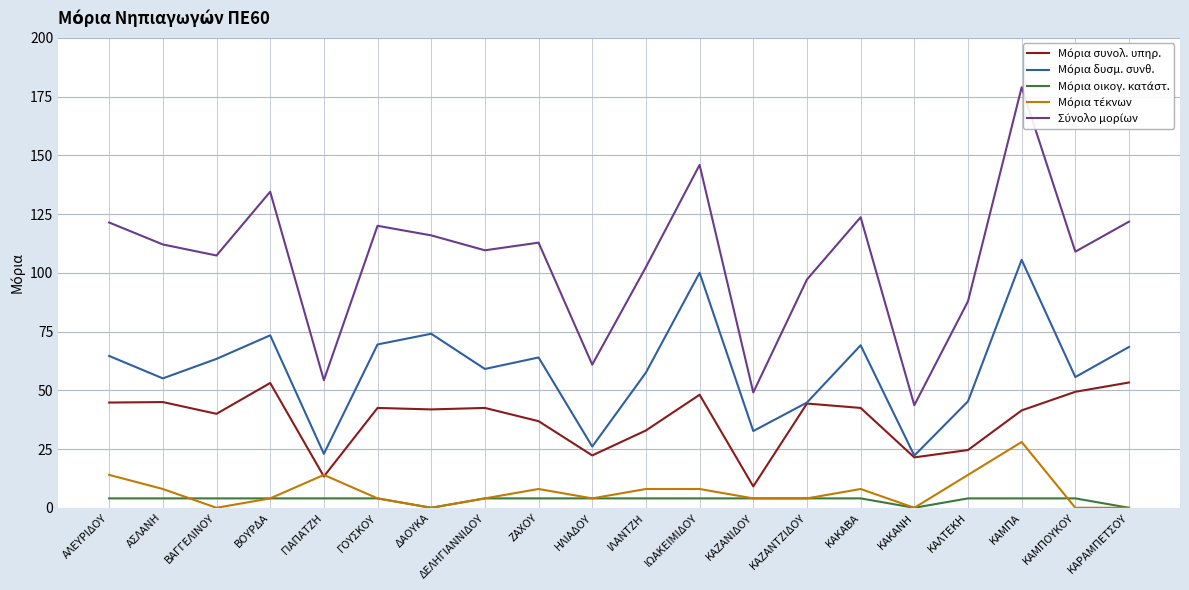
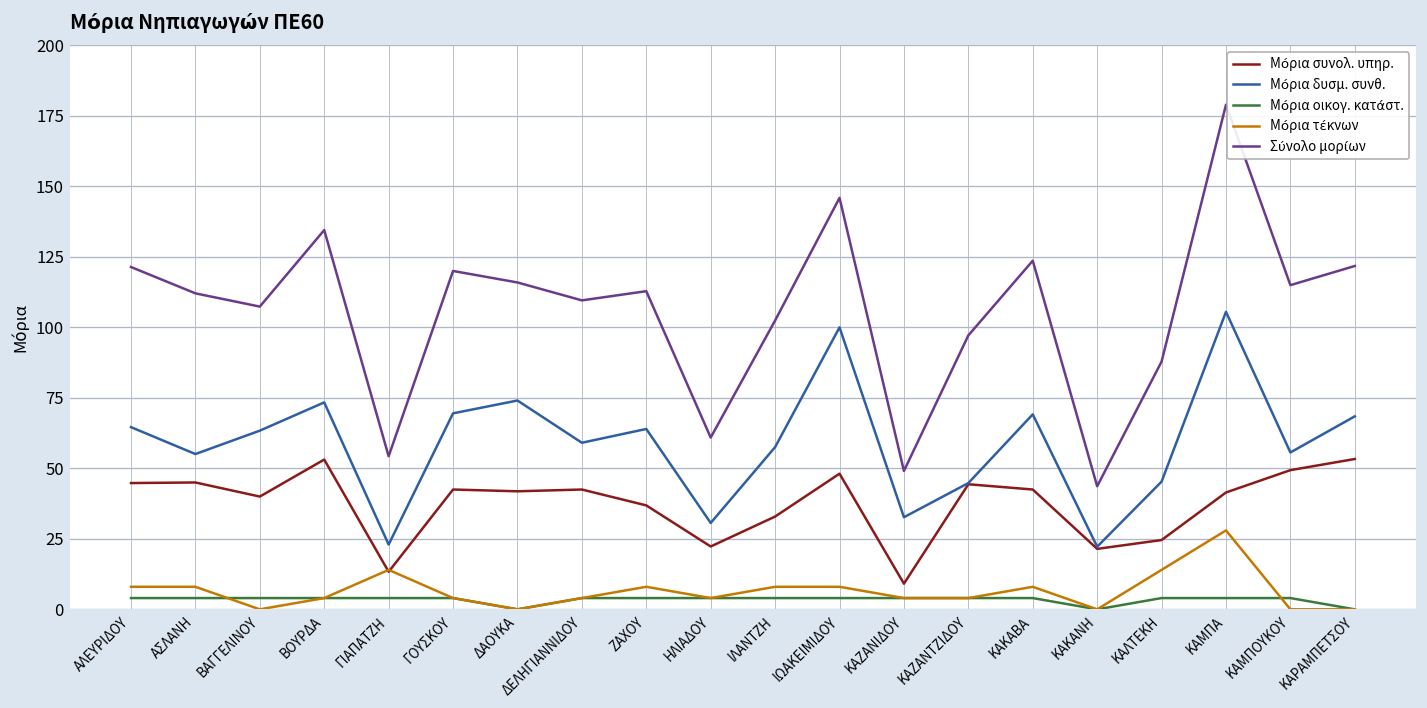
  {
    "Μόρια συνολ. υπηρ.": {
      "ΑΛΕΥΡΙΔΟΥ": 45,
      "ΑΣΛΑΝΗ": 45,
      "ΒΑΓΓΕΛΙΝΟΥ": 40,
      "ΒΟΥΡΔΑ": 53,
      "ΓΟΥΣΚΟΥ": 43,
      "ΔΑΟΥΚΑ": 42,
      "ΔΕΛΗΓΙΑΝΝΙΔΟΥ": 43,
      "ΖΑΧΟΥ": 37,
      "ΗΛΙΑΔΟΥ": 22,
      "ΙΛΑΝΤΖΗ": 33,
      "ΙΩΑΚΕΙΜΙΔΟΥ": 48,
      "ΚΑΖΑΝΙΔΟΥ": 9,
      "ΚΑΚΑΒΑ": 43,
      "ΚΑΛΤΕΚΗ": 25,
      "ΚΑΜΠΑ": 41,
      "ΚΑΜΠΟΥΚΟΥ": 49,
      "ΚΑΡΑΜΠΕΤΣΟΥ": 53
    },
    "Μόρια δυσμ. συνθ.": {
      "ΑΛΕΥΡΙΔΟΥ": 65,
      "ΑΣΛΑΝΗ": 55,
      "ΒΑΓΓΕΛΙΝΟΥ": 63,
      "ΒΟΥΡΔΑ": 73,
      "ΓΙΑΠΑΤΖΗ": 23,
      "ΓΟΥΣΚΟΥ": 70,
      "ΔΑΟΥΚΑ": 74,
      "ΔΕΛΗΓΙΑΝΝΙΔΟΥ": 59,
      "ΖΑΧΟΥ": 64,
-     "ΗΛΙΑΔΟΥ": 26,
+     "ΗΛΙΑΔΟΥ": 31,
      "ΙΛΑΝΤΖΗ": 58,
      "ΙΩΑΚΕΙΜΙΔΟΥ": 100,
      "ΚΑΖΑΝΙΔΟΥ": 33,
      "ΚΑΚΑΒΑ": 69,
      "ΚΑΛΤΕΚΗ": 45,
      "ΚΑΜΠΑ": 106,
      "ΚΑΜΠΟΥΚΟΥ": 56,
      "ΚΑΡΑΜΠΕΤΣΟΥ": 68
    },
    "Μόρια οικογ. κατάστ.": {
      "ΑΛΕΥΡΙΔΟΥ": 4,
      "ΑΣΛΑΝΗ": 4,
      "ΒΑΓΓΕΛΙΝΟΥ": 4,
      "ΓΙΑΠΑΤΖΗ": 4,
      "ΖΑΧΟΥ": 4,
      "ΙΛΑΝΤΖΗ": 4,
      "ΙΩΑΚΕΙΜΙΔΟΥ": 4,
      "ΚΑΚΑΒΑ": 4,
      "ΚΑΛΤΕΚΗ": 4,
      "ΚΑΜΠΑ": 4,
      "ΚΑΜΠΟΥΚΟΥ": 4
    },
    "Μόρια τέκνων": {
-     "ΑΛΕΥΡΙΔΟΥ": 14,
+     "ΑΛΕΥΡΙΔΟΥ": 8,
      "ΑΣΛΑΝΗ": 8,
      "ΒΑΓΓΕΛΙΝΟΥ": 0,
      "ΖΑΧΟΥ": 8,
      "ΙΛΑΝΤΖΗ": 8,
      "ΙΩΑΚΕΙΜΙΔΟΥ": 8,
      "ΚΑΚΑΒΑ": 8,
      "ΚΑΛΤΕΚΗ": 14,
      "ΚΑΜΠΑ": 28,
      "ΚΑΜΠΟΥΚΟΥ": 0
    },
    "Σύνολο μορίων": {
      "ΑΛΕΥΡΙΔΟΥ": 121,
      "ΑΣΛΑΝΗ": 112,
      "ΒΑΓΓΕΛΙΝΟΥ": 107,
      "ΒΟΥΡΔΑ": 135,
      "ΓΙΑΠΑΤΖΗ": 54,
      "ΓΟΥΣΚΟΥ": 120,
      "ΔΑΟΥΚΑ": 116,
      "ΔΕΛΗΓΙΑΝΝΙΔΟΥ": 110,
      "ΖΑΧΟΥ": 113,
      "ΗΛΙΑΔΟΥ": 61,
      "ΙΛΑΝΤΖΗ": 102,
      "ΙΩΑΚΕΙΜΙΔΟΥ": 146,
      "ΚΑΖΑΝΙΔΟΥ": 49,
      "ΚΑΖΑΝΤΖΙΔΟΥ": 97,
      "ΚΑΚΑΒΑ": 124,
      "ΚΑΚΑΝΗ": 44,
      "ΚΑΛΤΕΚΗ": 88,
      "ΚΑΜΠΑ": 179,
-     "ΚΑΜΠΟΥΚΟΥ": 109,
+     "ΚΑΜΠΟΥΚΟΥ": 115,
      "ΚΑΡΑΜΠΕΤΣΟΥ": 122
    }
  }
